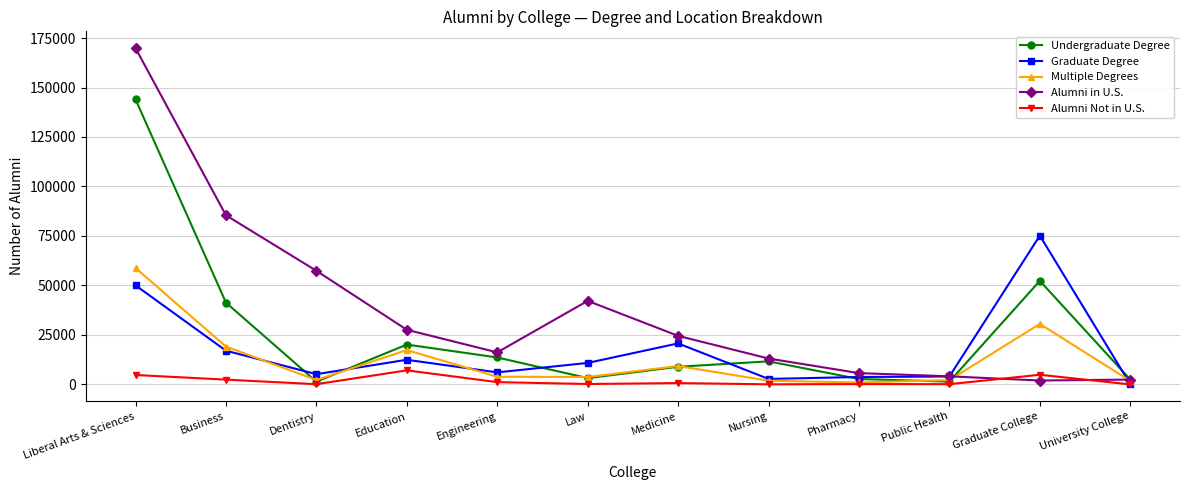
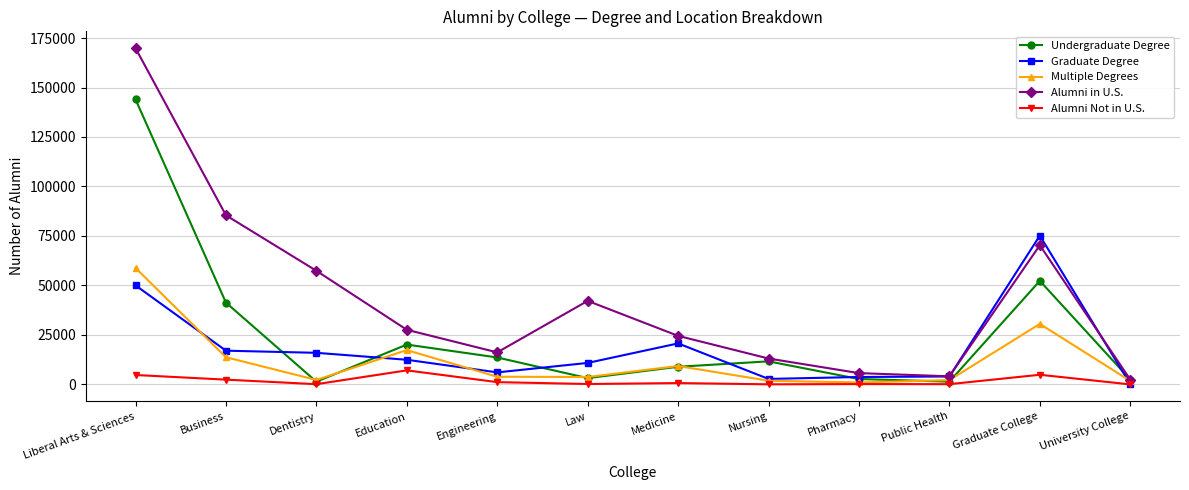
  {
    "Undergraduate Degree": {
      "Liberal Arts & Sciences": 144000,
      "Business": 41000,
      "Education": 20000,
      "Engineering": 14000,
      "Nursing": 12000,
      "Graduate College": 52000
    },
    "Graduate Degree": {
      "Liberal Arts & Sciences": 50000,
      "Business": 17000,
-     "Dentistry": 5000,
+     "Dentistry": 16000,
      "Education": 12000,
      "Engineering": 6000,
      "Law": 11000,
      "Medicine": 21000,
      "Graduate College": 75000
    },
    "Multiple Degrees": {
      "Liberal Arts & Sciences": 59000,
-     "Business": 19000,
+     "Business": 14000,
      "Education": 17000,
      "Engineering": 4000,
      "Graduate College": 31000
    },
    "Alumni in U.S.": {
      "Liberal Arts & Sciences": 170000,
      "Business": 85000,
      "Dentistry": 57000,
      "Education": 28000,
      "Engineering": 16000,
      "Law": 42000,
      "Medicine": 25000,
      "Nursing": 13000,
      "Pharmacy": 6000,
-     "Graduate College": 2000
+     "Graduate College": 70000
    },
    "Alumni Not in U.S.": {
      "Liberal Arts & Sciences": 5000,
      "Business": 2000,
      "Education": 7000,
      "Engineering": 1000,
      "Law": 0,
      "Medicine": 1000,
      "Nursing": 0,
      "Public Health": 0,
      "Graduate College": 5000
    }
  }
